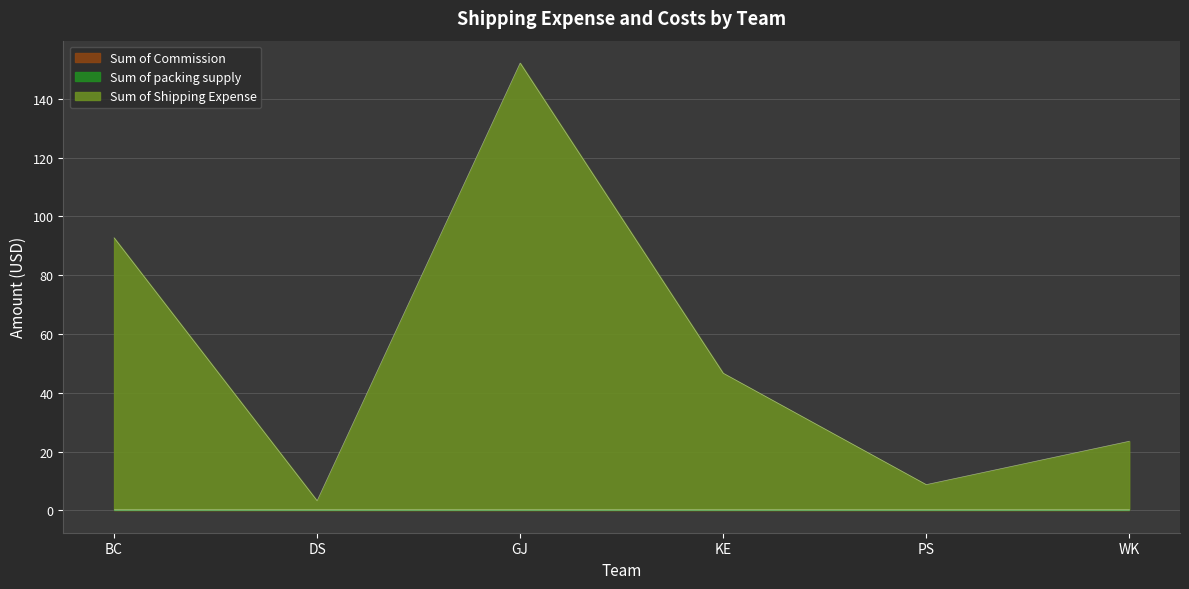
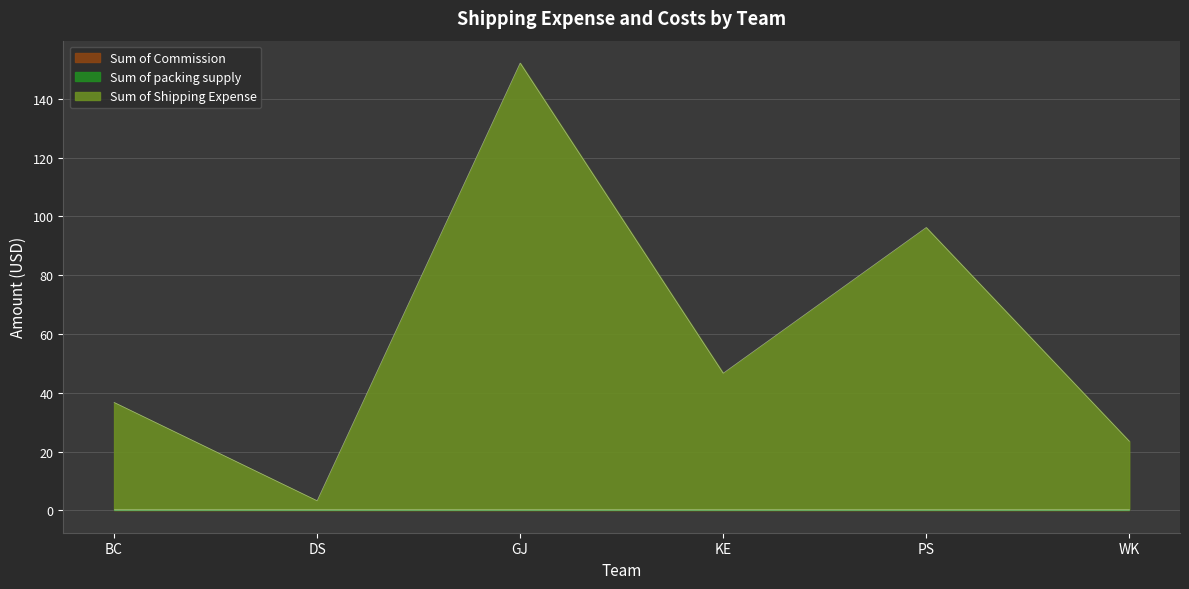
  {
    "Sum of Shipping Expense": {
-     "BC": 93,
+     "BC": 37,
      "DS": 3,
      "GJ": 152,
      "KE": 47,
-     "PS": 9,
+     "PS": 96,
      "WK": 24
    }
  }
